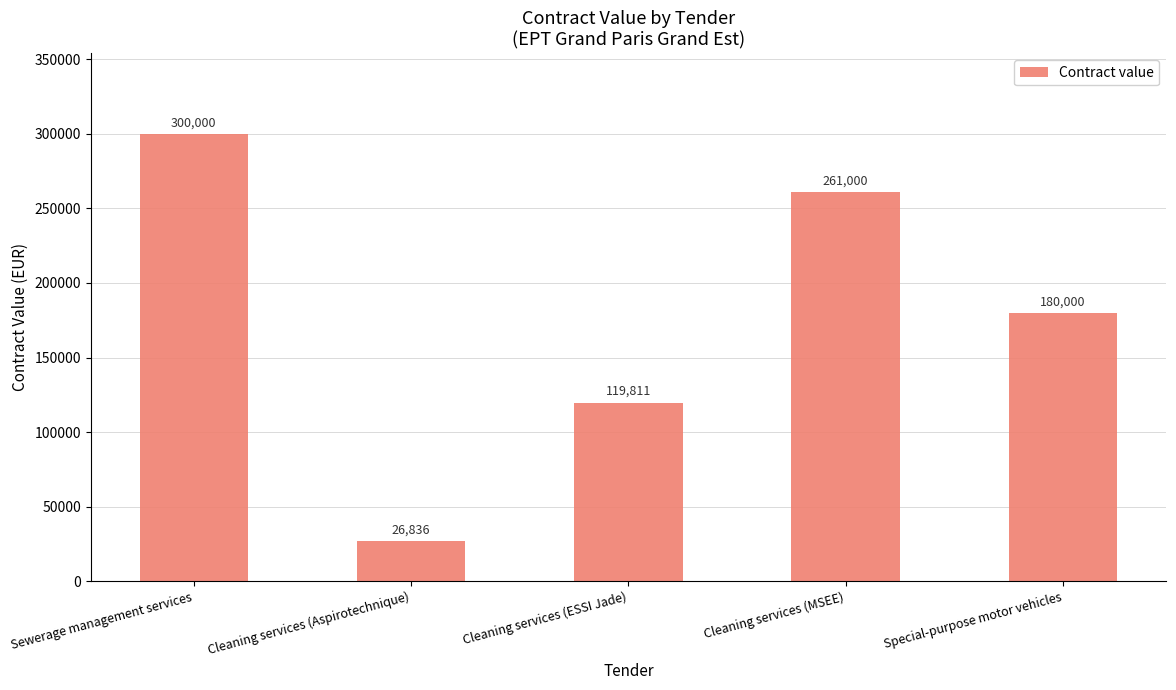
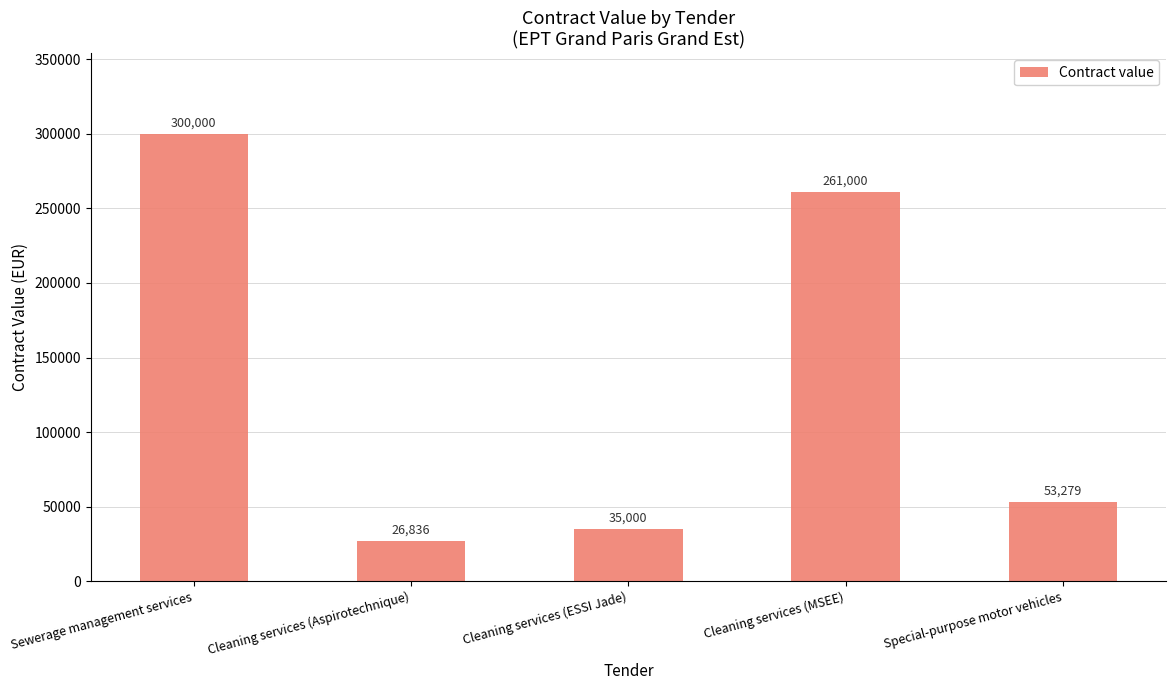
  {
    "Sewerage management services": "300,000",
    "Cleaning services (Aspirotechnique)": "26,836",
-   "Cleaning services (ESSI Jade)": "119,811",
+   "Cleaning services (ESSI Jade)": "35,000",
    "Cleaning services (MSEE)": "261,000",
-   "Special-purpose motor vehicles": "180,000"
+   "Special-purpose motor vehicles": "53,279"
  }
